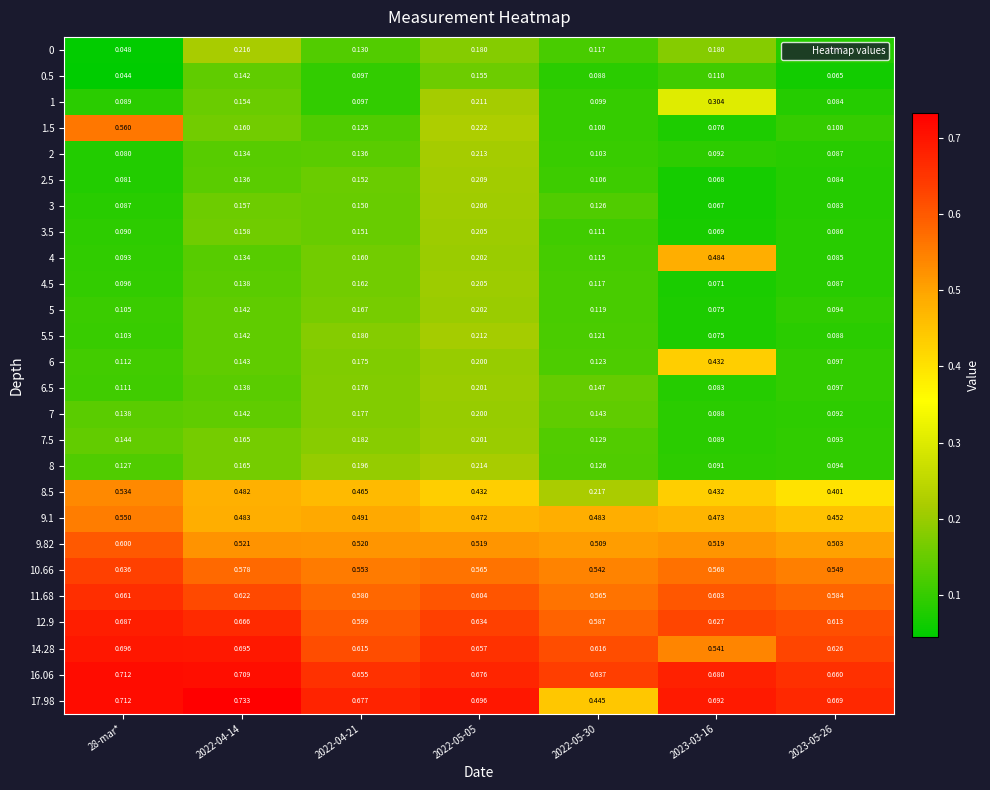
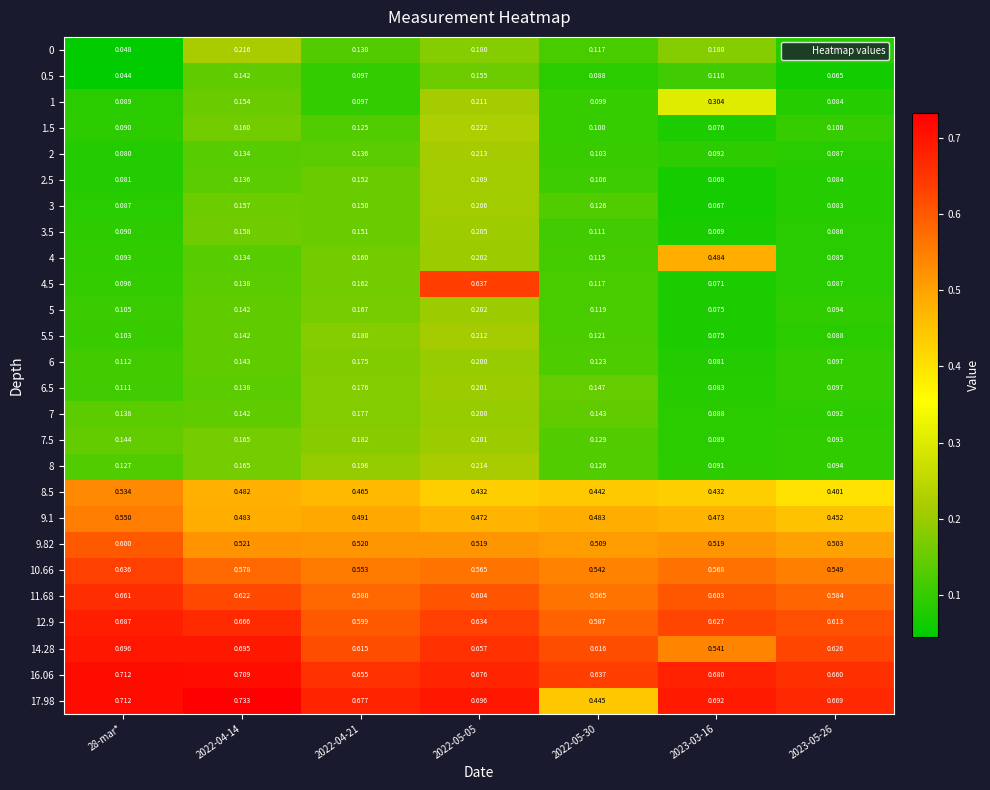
  {
    "0": {
      "28-mar*": 0.048,
      "2022-04-14": 0.216,
      "2022-04-21": 0.130,
      "2022-05-05": 0.180,
      "2022-05-30": 0.117,
      "2023-03-16": 0.180
    },
    "0.5": {
      "28-mar*": 0.044,
      "2022-04-14": 0.142,
      "2022-04-21": 0.097,
      "2022-05-05": 0.155,
      "2022-05-30": 0.088,
      "2023-03-16": 0.110,
      "2023-05-26": 0.065
    },
    "1": {
      "28-mar*": 0.089,
      "2022-04-14": 0.154,
      "2022-04-21": 0.097,
      "2022-05-05": 0.211,
      "2022-05-30": 0.099,
      "2023-03-16": 0.304,
      "2023-05-26": 0.084
    },
    "1.5": {
-     "28-mar*": 0.560,
+     "28-mar*": 0.090,
      "2022-04-14": 0.160,
      "2022-04-21": 0.125,
      "2022-05-05": 0.222,
      "2022-05-30": 0.100,
      "2023-03-16": 0.076,
      "2023-05-26": 0.100
    },
    "2": {
      "28-mar*": 0.080,
      "2022-04-14": 0.134,
      "2022-04-21": 0.136,
      "2022-05-05": 0.213,
      "2022-05-30": 0.103,
      "2023-03-16": 0.092,
      "2023-05-26": 0.087
    },
    "2.5": {
      "28-mar*": 0.081,
      "2022-04-14": 0.136,
      "2022-04-21": 0.152,
      "2022-05-05": 0.209,
      "2022-05-30": 0.106,
      "2023-03-16": 0.068,
      "2023-05-26": 0.084
    },
    "3": {
      "28-mar*": 0.087,
      "2022-04-14": 0.157,
      "2022-04-21": 0.150,
      "2022-05-05": 0.206,
      "2022-05-30": 0.126,
      "2023-03-16": 0.067,
      "2023-05-26": 0.083
    },
    "3.5": {
      "28-mar*": 0.090,
      "2022-04-14": 0.158,
      "2022-04-21": 0.151,
      "2022-05-05": 0.205,
      "2022-05-30": 0.111,
      "2023-03-16": 0.069,
      "2023-05-26": 0.086
    },
    "4": {
      "28-mar*": 0.093,
      "2022-04-14": 0.134,
      "2022-04-21": 0.160,
      "2022-05-05": 0.202,
      "2022-05-30": 0.115,
      "2023-03-16": 0.484,
      "2023-05-26": 0.085
    },
    "4.5": {
      "28-mar*": 0.096,
      "2022-04-14": 0.138,
      "2022-04-21": 0.162,
-     "2022-05-05": 0.205,
+     "2022-05-05": 0.637,
      "2022-05-30": 0.117,
      "2023-03-16": 0.071,
      "2023-05-26": 0.087
    },
    "5": {
      "28-mar*": 0.105,
      "2022-04-14": 0.142,
      "2022-04-21": 0.167,
      "2022-05-05": 0.202,
      "2022-05-30": 0.119,
      "2023-03-16": 0.075,
      "2023-05-26": 0.094
    },
    "5.5": {
      "28-mar*": 0.103,
      "2022-04-14": 0.142,
      "2022-04-21": 0.180,
      "2022-05-05": 0.212,
      "2022-05-30": 0.121,
      "2023-03-16": 0.075,
      "2023-05-26": 0.088
    },
    "6": {
      "28-mar*": 0.112,
      "2022-04-14": 0.143,
      "2022-04-21": 0.175,
      "2022-05-05": 0.200,
      "2022-05-30": 0.123,
-     "2023-03-16": 0.432,
+     "2023-03-16": 0.081,
      "2023-05-26": 0.097
    },
    "6.5": {
      "28-mar*": 0.111,
      "2022-04-14": 0.138,
      "2022-04-21": 0.176,
      "2022-05-05": 0.201,
      "2022-05-30": 0.147,
      "2023-03-16": 0.083,
      "2023-05-26": 0.097
    },
    "7": {
      "28-mar*": 0.138,
      "2022-04-14": 0.142,
      "2022-04-21": 0.177,
      "2022-05-05": 0.200,
      "2022-05-30": 0.143,
      "2023-03-16": 0.088,
      "2023-05-26": 0.092
    },
    "7.5": {
      "28-mar*": 0.144,
      "2022-04-14": 0.165,
      "2022-04-21": 0.182,
      "2022-05-05": 0.201,
      "2022-05-30": 0.129,
      "2023-03-16": 0.089,
      "2023-05-26": 0.093
    },
    "8": {
      "28-mar*": 0.127,
      "2022-04-14": 0.165,
      "2022-04-21": 0.196,
      "2022-05-05": 0.214,
      "2022-05-30": 0.126,
      "2023-03-16": 0.091,
      "2023-05-26": 0.094
    },
    "8.5": {
      "28-mar*": 0.534,
      "2022-04-14": 0.482,
      "2022-04-21": 0.465,
      "2022-05-05": 0.432,
-     "2022-05-30": 0.217,
+     "2022-05-30": 0.442,
      "2023-03-16": 0.432,
      "2023-05-26": 0.401
    },
    "9.1": {
      "28-mar*": 0.550,
      "2022-04-14": 0.483,
      "2022-04-21": 0.491,
      "2022-05-05": 0.472,
      "2022-05-30": 0.483,
      "2023-03-16": 0.473,
      "2023-05-26": 0.452
    },
    "9.82": {
      "28-mar*": 0.600,
      "2022-04-14": 0.521,
      "2022-04-21": 0.520,
      "2022-05-05": 0.519,
      "2022-05-30": 0.509,
      "2023-03-16": 0.519,
      "2023-05-26": 0.503
    },
    "10.66": {
      "28-mar*": 0.636,
      "2022-04-14": 0.578,
      "2022-04-21": 0.553,
      "2022-05-05": 0.565,
      "2022-05-30": 0.542,
      "2023-03-16": 0.568,
      "2023-05-26": 0.549
    },
    "11.68": {
      "28-mar*": 0.661,
      "2022-04-14": 0.622,
      "2022-04-21": 0.580,
      "2022-05-05": 0.604,
      "2022-05-30": 0.565,
      "2023-03-16": 0.603,
      "2023-05-26": 0.584
    },
    "12.9": {
      "28-mar*": 0.687,
      "2022-04-14": 0.666,
      "2022-04-21": 0.599,
      "2022-05-05": 0.634,
      "2022-05-30": 0.587,
      "2023-03-16": 0.627,
      "2023-05-26": 0.613
    },
    "14.28": {
      "28-mar*": 0.696,
      "2022-04-14": 0.695,
      "2022-04-21": 0.615,
      "2022-05-05": 0.657,
      "2022-05-30": 0.616,
      "2023-03-16": 0.541,
      "2023-05-26": 0.626
    },
    "16.06": {
      "28-mar*": 0.712,
      "2022-04-14": 0.709,
      "2022-04-21": 0.655,
      "2022-05-05": 0.676,
      "2022-05-30": 0.637,
      "2023-03-16": 0.680,
      "2023-05-26": 0.660
    },
    "17.98": {
      "28-mar*": 0.712,
      "2022-04-14": 0.733,
      "2022-04-21": 0.677,
      "2022-05-05": 0.696,
      "2022-05-30": 0.445,
      "2023-03-16": 0.692,
      "2023-05-26": 0.669
    }
  }
